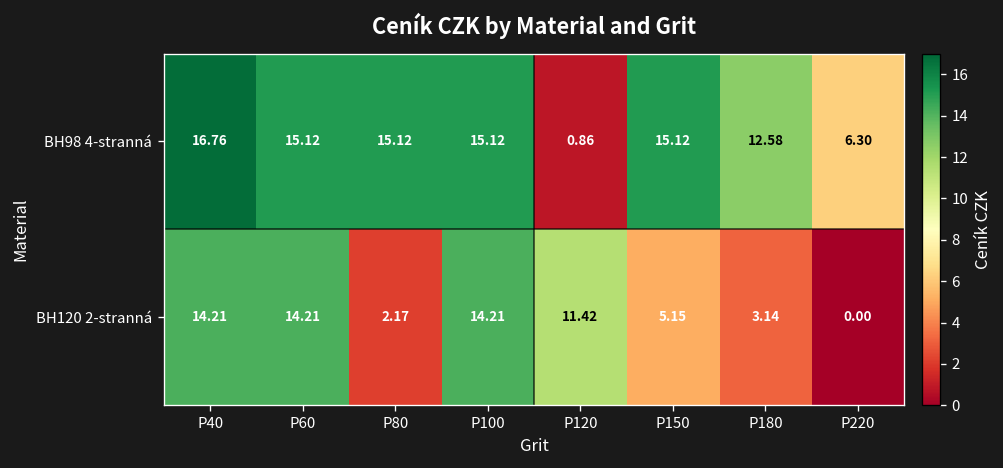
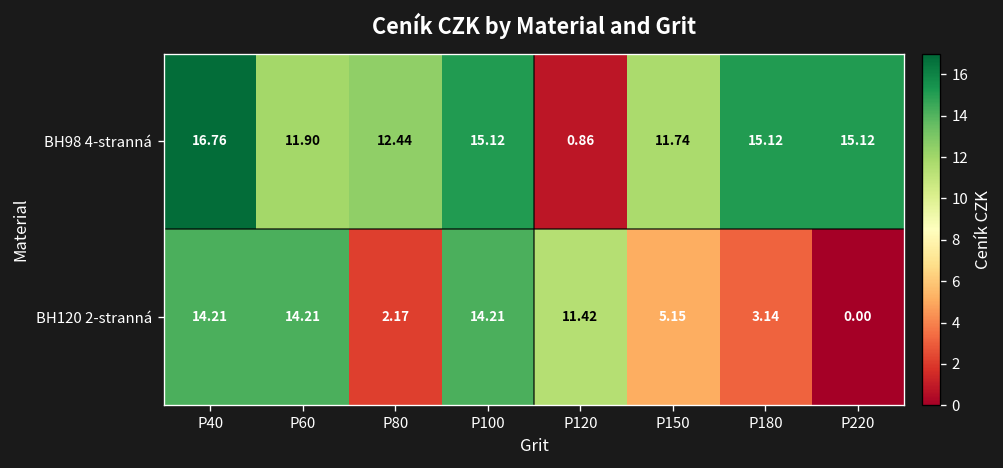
  {
    "BH98 4-stranná": {
      "P40": 16.76,
-     "P60": 15.12,
-     "P80": 15.12,
+     "P60": 11.90,
+     "P80": 12.44,
      "P100": 15.12,
      "P120": 0.86,
-     "P150": 15.12,
-     "P180": 12.58,
-     "P220": 6.30
+     "P150": 11.74,
+     "P180": 15.12,
+     "P220": 15.12
    },
    "BH120 2-stranná": {
      "P40": 14.21,
      "P60": 14.21,
      "P80": 2.17,
      "P100": 14.21,
      "P120": 11.42,
      "P150": 5.15,
      "P180": 3.14,
      "P220": 0.00
    }
  }
